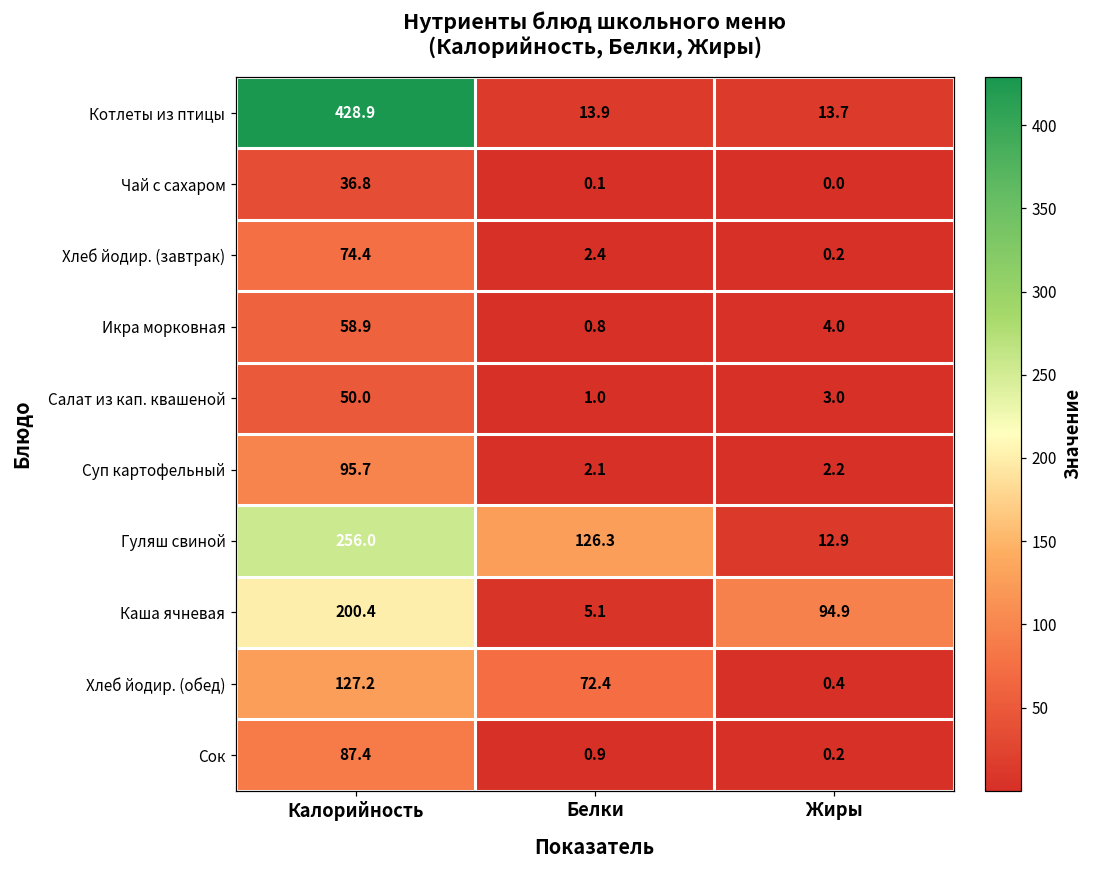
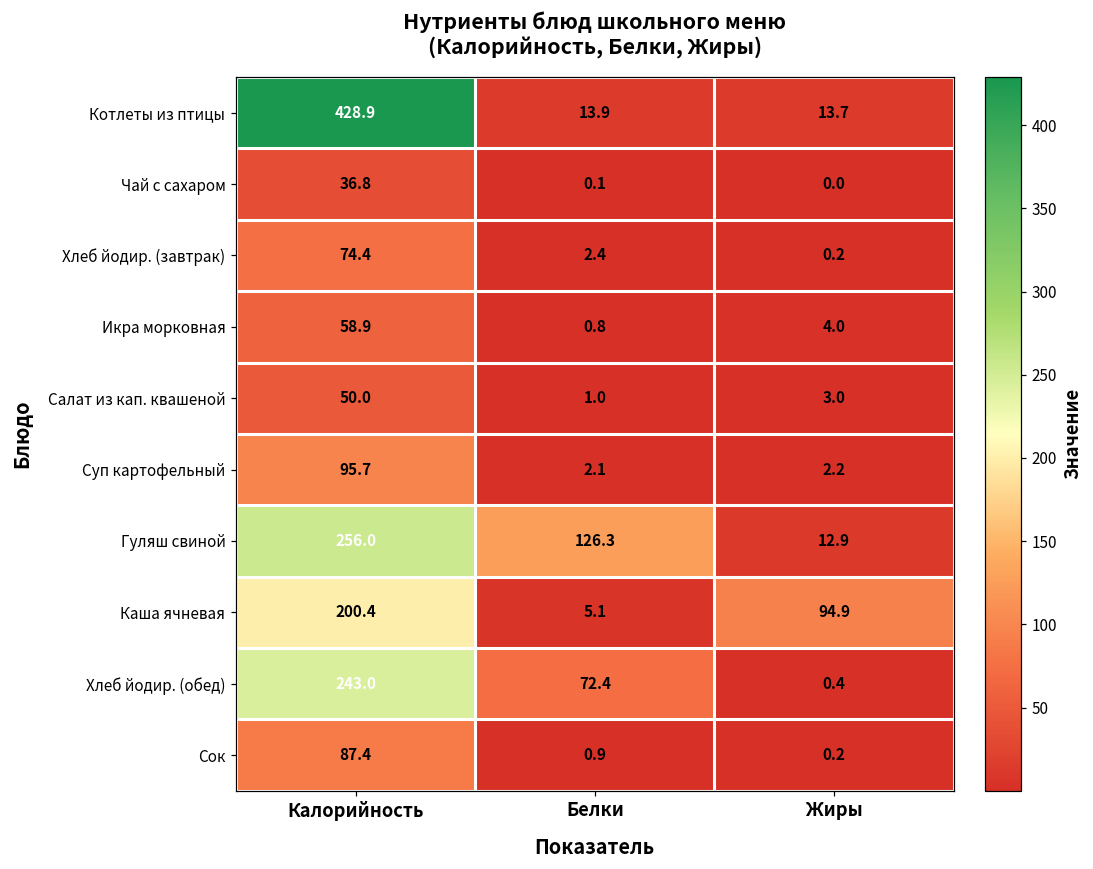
  {
    "Котлеты из птицы": {
      "Калорийность": 428.9,
      "Белки": 13.9,
      "Жиры": 13.7
    },
    "Чай с сахаром": {
      "Калорийность": 36.8,
      "Белки": 0.1,
      "Жиры": 0.0
    },
    "Хлеб йодир. (завтрак)": {
      "Калорийность": 74.4,
      "Белки": 2.4,
      "Жиры": 0.2
    },
    "Икра морковная": {
      "Калорийность": 58.9,
      "Белки": 0.8,
      "Жиры": 4.0
    },
    "Салат из кап. квашеной": {
      "Калорийность": 50.0,
      "Белки": 1.0,
      "Жиры": 3.0
    },
    "Суп картофельный": {
      "Калорийность": 95.7,
      "Белки": 2.1,
      "Жиры": 2.2
    },
    "Гуляш свиной": {
      "Калорийность": 256.0,
      "Белки": 126.3,
      "Жиры": 12.9
    },
    "Каша ячневая": {
      "Калорийность": 200.4,
      "Белки": 5.1,
      "Жиры": 94.9
    },
    "Хлеб йодир. (обед)": {
-     "Калорийность": 127.2,
+     "Калорийность": 243.0,
      "Белки": 72.4,
      "Жиры": 0.4
    },
    "Сок": {
      "Калорийность": 87.4,
      "Белки": 0.9,
      "Жиры": 0.2
    }
  }
